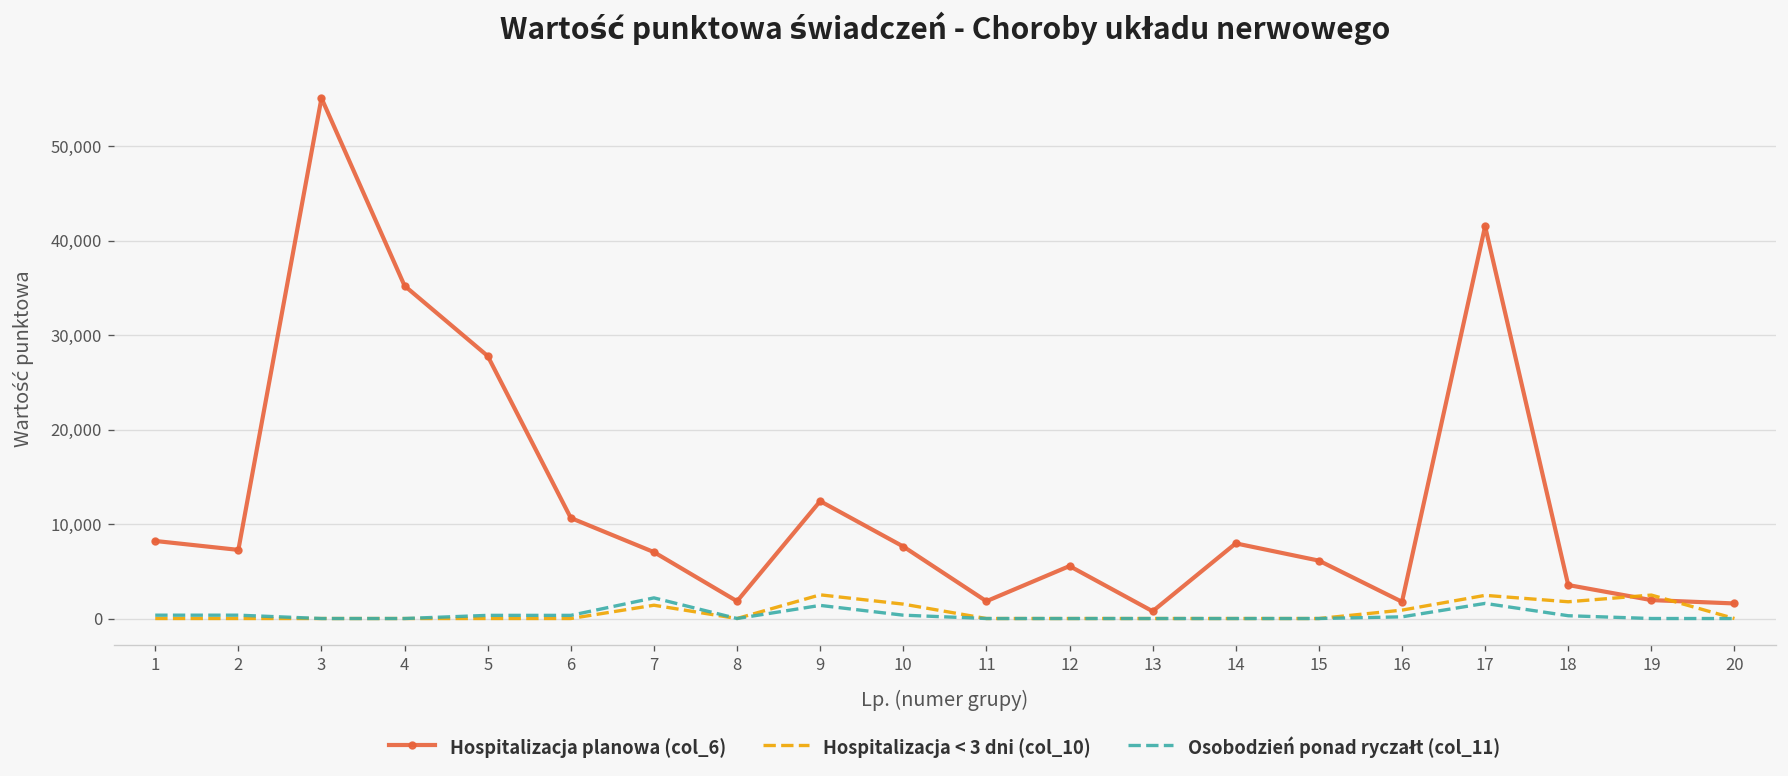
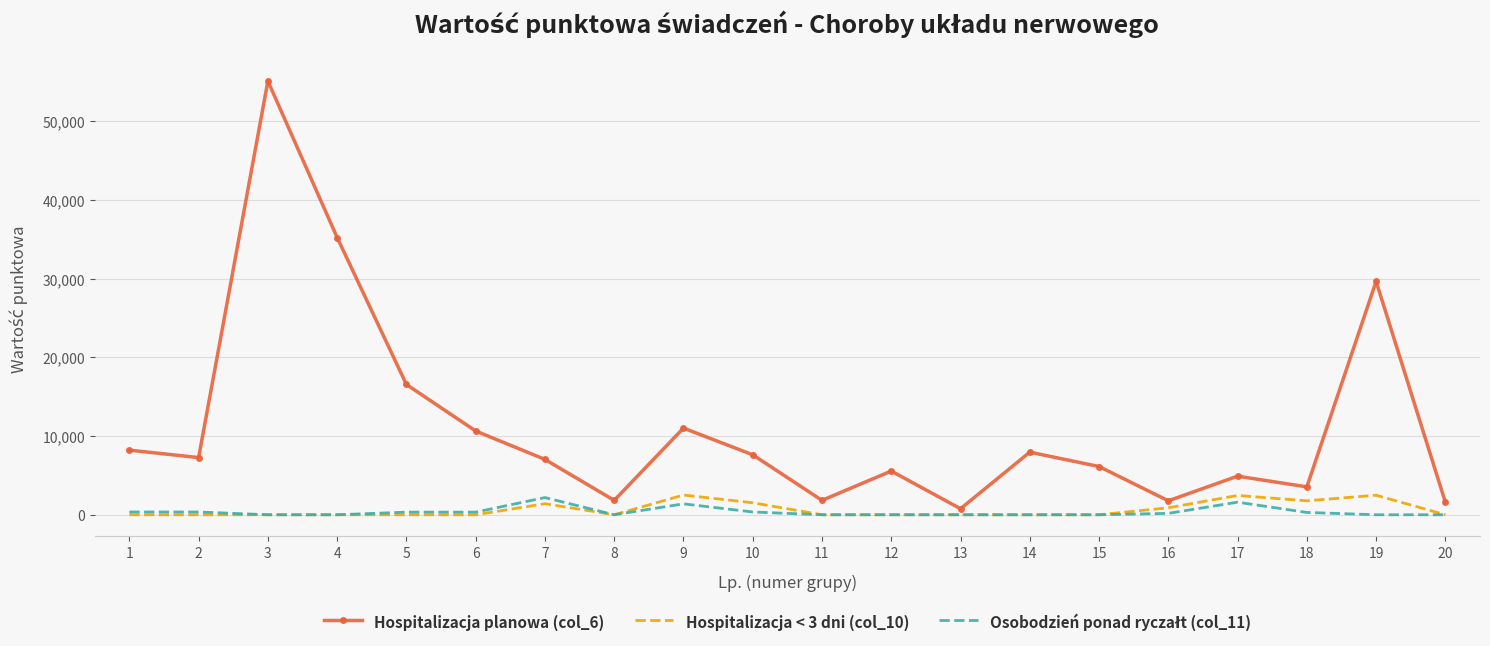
  {
    "Hospitalizacja planowa (col_6)": {
      "1": "8,000",
      "2": "7,000",
      "3": "55,000",
      "4": "35,000",
-     "5": "28,000",
+     "5": "17,000",
      "6": "11,000",
      "7": "7,000",
      "8": "2,000",
-     "9": "12,000",
+     "9": "11,000",
      "10": "8,000",
      "11": "2,000",
      "12": "6,000",
      "13": "1,000",
      "14": "8,000",
      "15": "6,000",
      "16": "2,000",
-     "17": "42,000",
+     "17": "5,000",
      "18": "4,000",
-     "19": "2,000",
+     "19": "30,000",
      "20": "2,000"
    },
    "Hospitalizacja < 3 dni (col_10)": {
      "1": "0",
      "2": "0",
      "5": "0",
      "6": "0",
      "7": "1,000",
      "9": "3,000",
      "10": "2,000",
      "16": "1,000",
      "17": "2,000",
      "18": "2,000",
      "19": "2,000"
    },
    "Osobodzień ponad ryczałt (col_11)": {
      "1": "0",
      "2": "0",
      "5": "0",
      "6": "0",
      "7": "2,000",
      "9": "1,000",
      "10": "0",
      "16": "0",
      "17": "2,000",
      "18": "0",
      "19": "0"
    }
  }
